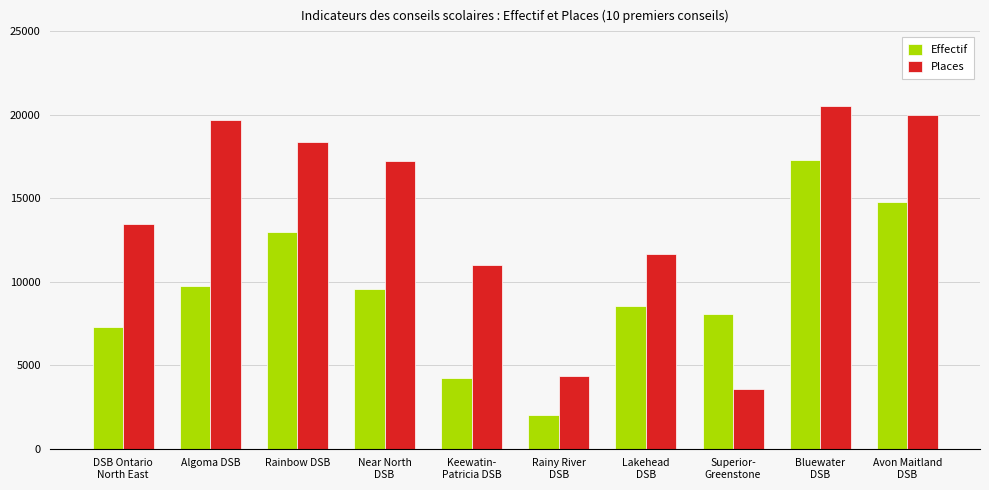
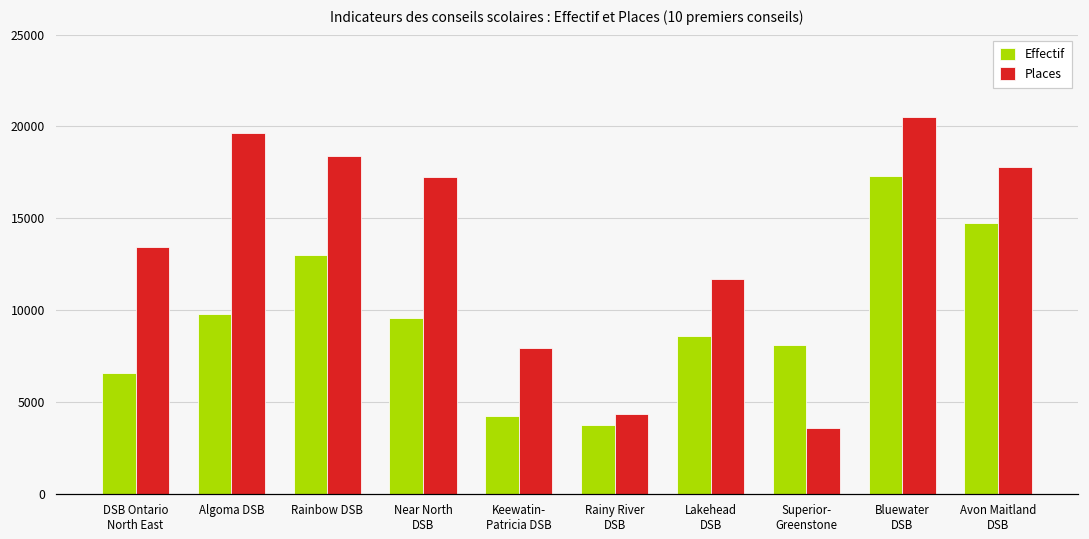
  {
    "Effectif": {
-     "DSB Ontario North East": 7300,
+     "DSB Ontario North East": 6600,
      "Algoma DSB": 9800,
      "Rainbow DSB": 13000,
      "Near North DSB": 9600,
      "Keewatin- Patricia DSB": 4200,
-     "Rainy River DSB": 2000,
+     "Rainy River DSB": 3700,
      "Lakehead DSB": 8600,
      "Superior- Greenstone": 8100,
      "Bluewater DSB": 17300,
      "Avon Maitland DSB": 14800
    },
    "Places": {
      "DSB Ontario North East": 13400,
      "Algoma DSB": 19700,
      "Rainbow DSB": 18400,
      "Near North DSB": 17300,
-     "Keewatin- Patricia DSB": 11000,
+     "Keewatin- Patricia DSB": 7900,
      "Rainy River DSB": 4400,
      "Lakehead DSB": 11700,
      "Superior- Greenstone": 3600,
      "Bluewater DSB": 20500,
-     "Avon Maitland DSB": 20000
+     "Avon Maitland DSB": 17800
    }
  }
